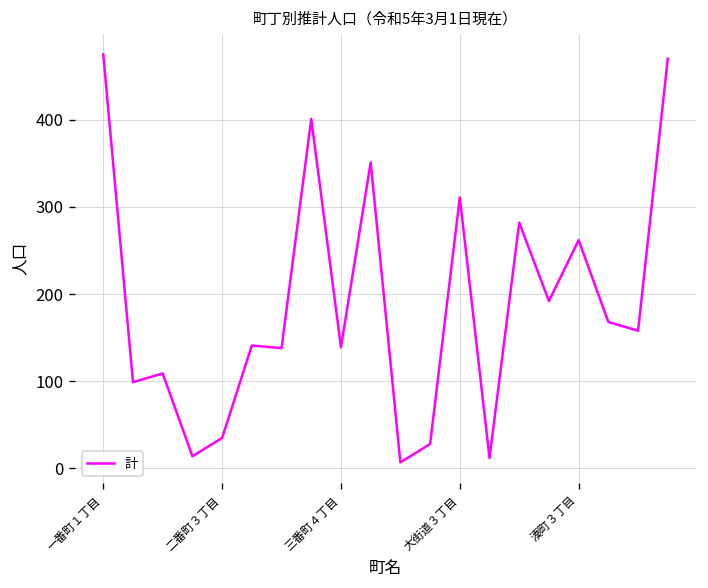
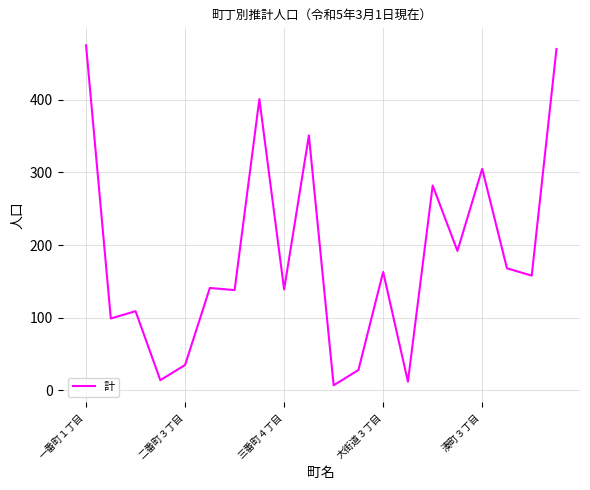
  {
    "一番町１丁目": 480,
    "二番町３丁目": 40,
    "三番町４丁目": 140,
-   "大街道３丁目": 310,
-   "湊町３丁目": 260
+   "大街道３丁目": 160,
+   "湊町３丁目": 310
  }
